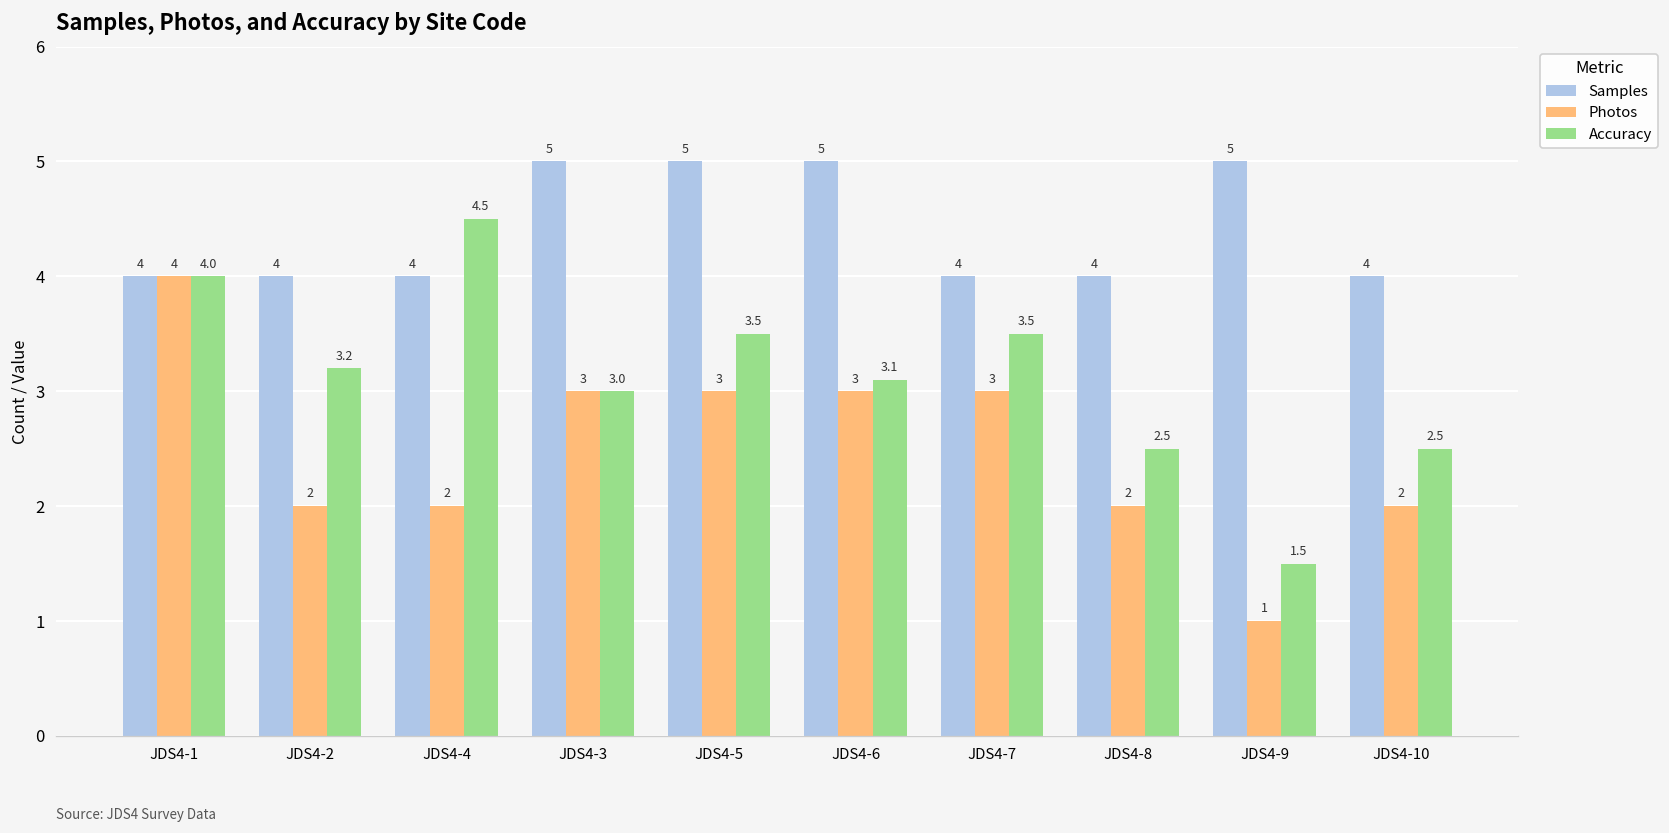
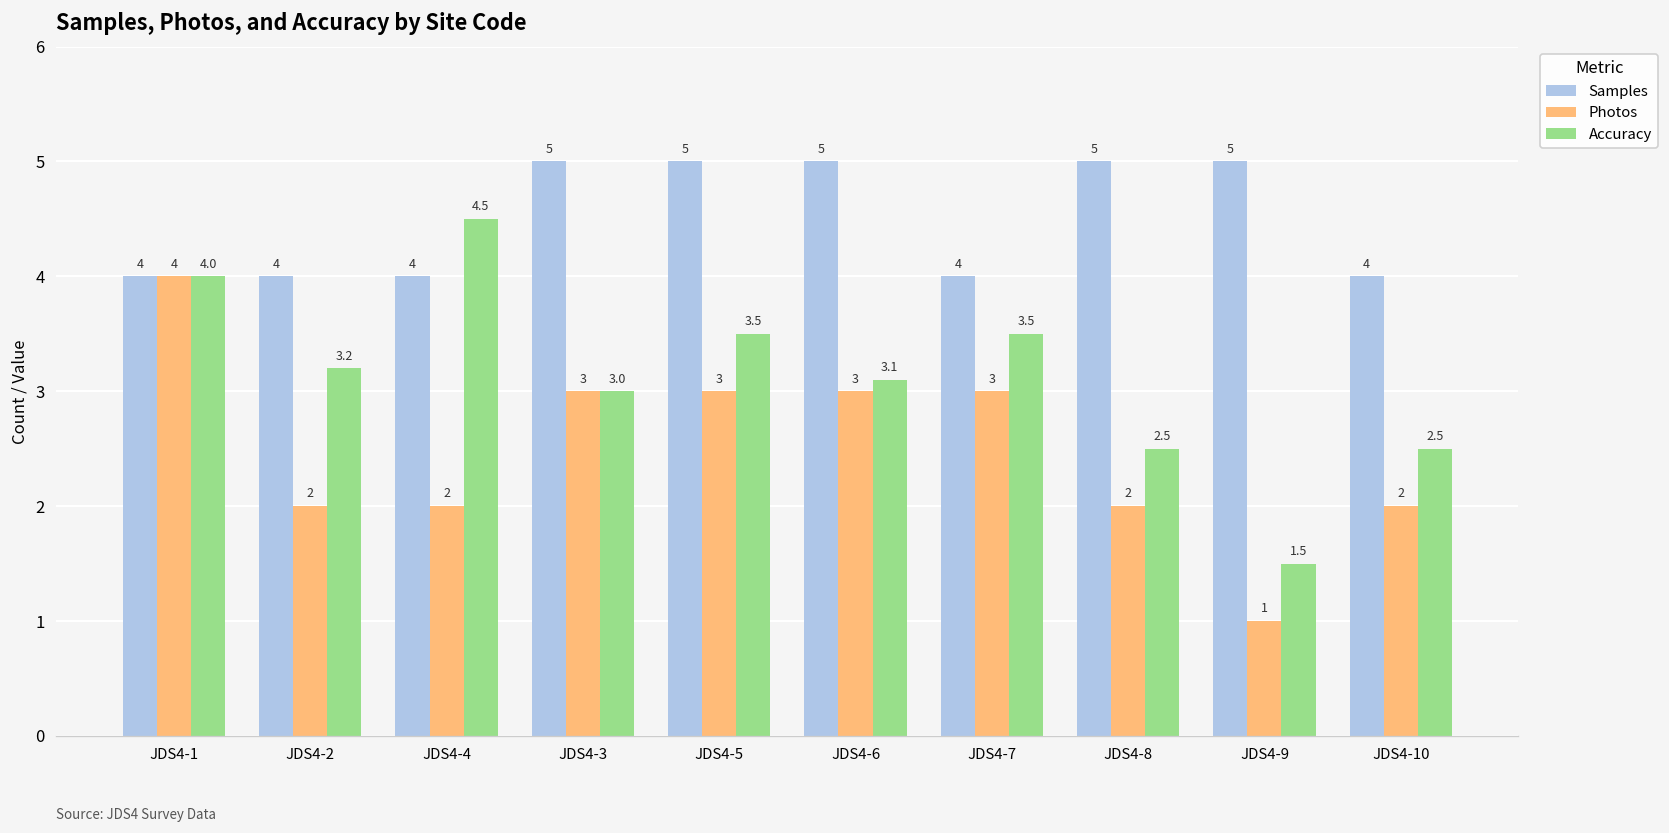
  {
    "Samples": {
      "JDS4-1": 4,
      "JDS4-2": 4,
      "JDS4-4": 4,
      "JDS4-3": 5,
      "JDS4-5": 5,
      "JDS4-6": 5,
      "JDS4-7": 4,
-     "JDS4-8": 4,
+     "JDS4-8": 5,
      "JDS4-9": 5,
      "JDS4-10": 4
    },
    "Photos": {
      "JDS4-1": 4,
      "JDS4-2": 2,
      "JDS4-4": 2,
      "JDS4-3": 3,
      "JDS4-5": 3,
      "JDS4-6": 3,
      "JDS4-7": 3,
      "JDS4-8": 2,
      "JDS4-9": 1,
      "JDS4-10": 2
    },
    "Accuracy": {
      "JDS4-1": 4.0,
      "JDS4-2": 3.2,
      "JDS4-4": 4.5,
      "JDS4-3": 3.0,
      "JDS4-5": 3.5,
      "JDS4-6": 3.1,
      "JDS4-7": 3.5,
      "JDS4-8": 2.5,
      "JDS4-9": 1.5,
      "JDS4-10": 2.5
    }
  }
